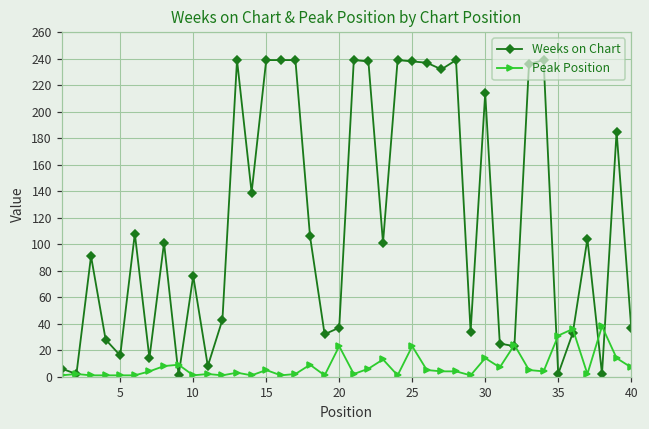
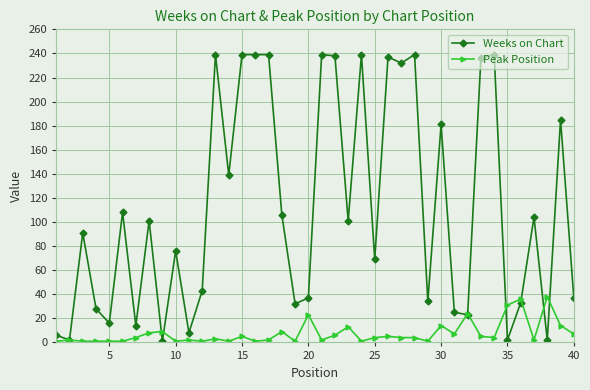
  {
    "Weeks on Chart": {
      "5": 16,
      "10": 76,
      "15": 239,
      "20": 37,
-     "25": 238,
-     "30": 214,
+     "25": 69,
+     "30": 181,
      "35": 2,
      "40": 37
    },
    "Peak Position": {
      "5": 1,
      "10": 1,
      "15": 5,
      "20": 23,
-     "25": 23,
+     "25": 4,
      "30": 14,
      "35": 31,
      "40": 7
    }
  }
